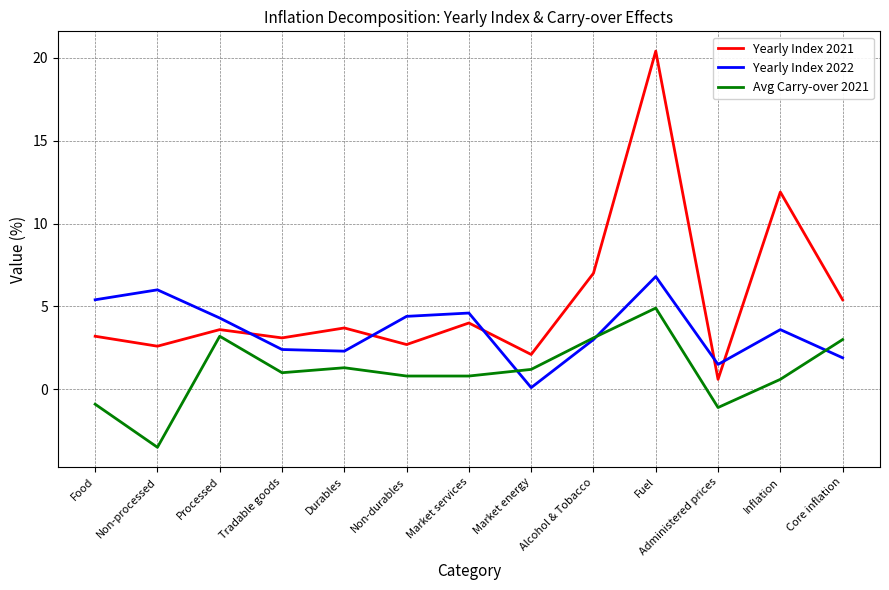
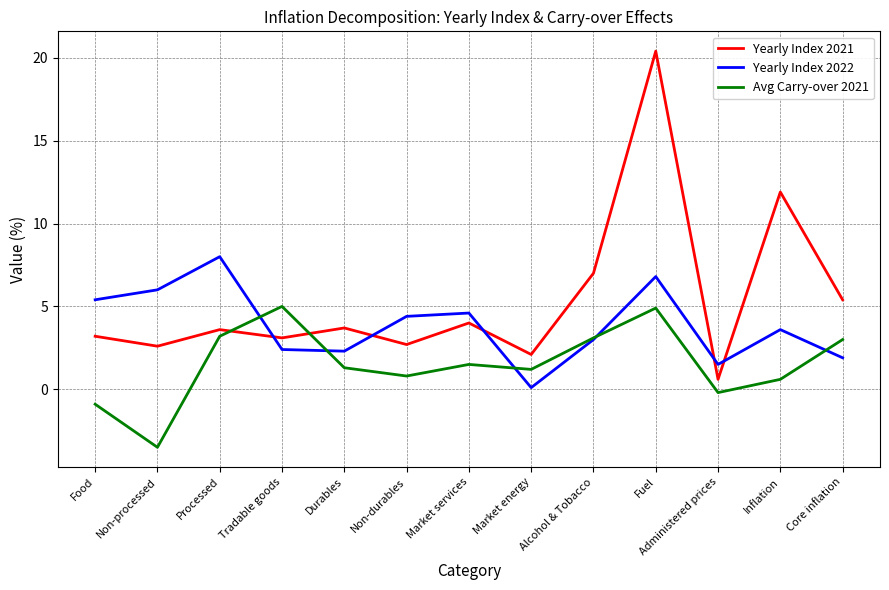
  {
    "Yearly Index 2021": {
      "Food": 3.2,
      "Non-processed": 2.6,
      "Processed": 3.6,
      "Tradable goods": 3.1,
      "Durables": 3.7,
      "Non-durables": 2.7,
      "Market services": 4.0,
      "Market energy": 2.1,
      "Alcohol & Tobacco": 7.0,
      "Fuel": 20.4,
      "Administered prices": 0.6,
      "Inflation": 11.9,
      "Core inflation": 5.4
    },
    "Yearly Index 2022": {
      "Food": 5.4,
      "Non-processed": 6.0,
-     "Processed": 4.3,
+     "Processed": 8.0,
      "Tradable goods": 2.4,
      "Durables": 2.3,
      "Non-durables": 4.4,
      "Market services": 4.6,
      "Market energy": 0.1,
      "Fuel": 6.8,
      "Administered prices": 1.5,
      "Inflation": 3.6,
      "Core inflation": 1.9
    },
    "Avg Carry-over 2021": {
      "Food": -0.9,
      "Non-processed": -3.5,
      "Processed": 3.2,
-     "Tradable goods": 1,
+     "Tradable goods": 5,
      "Durables": 1.3,
      "Non-durables": 0.8,
-     "Market services": 0.8,
+     "Market services": 1.5,
      "Market energy": 1.2,
      "Fuel": 4.9,
-     "Administered prices": -1.1,
+     "Administered prices": -0.2,
      "Inflation": 0.6,
      "Core inflation": 3.0
    }
  }
